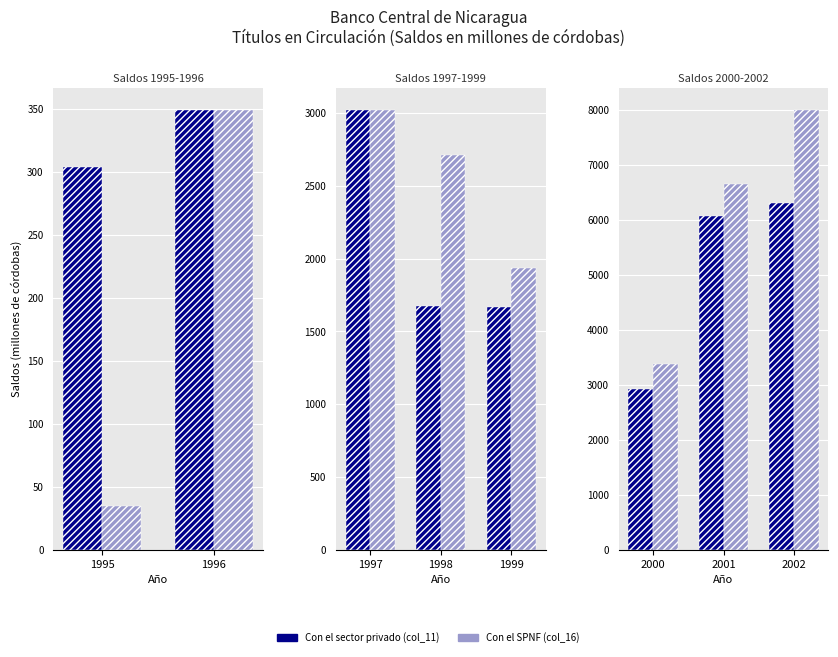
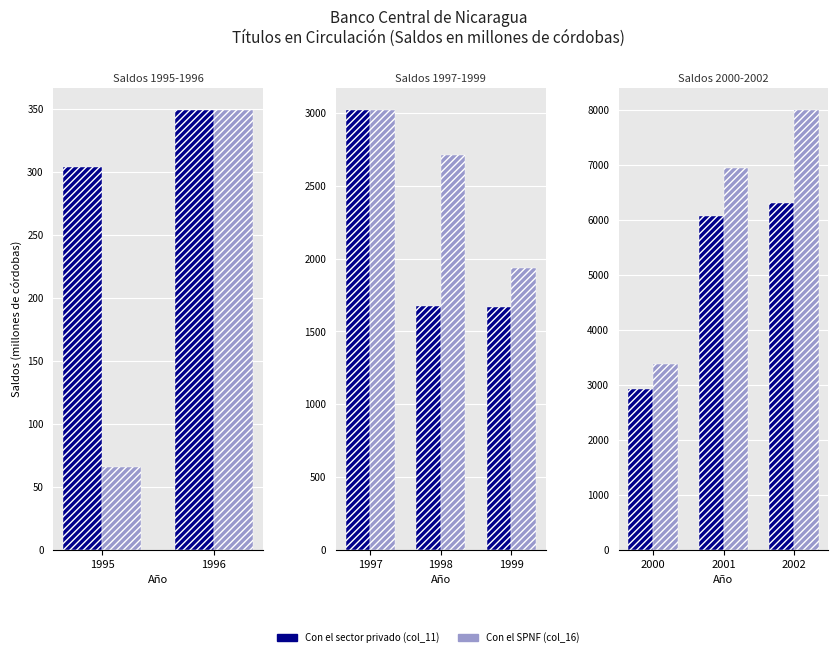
  {
    "Saldos 1995-1996": {
      "Con el sector privado (col_11)": {
        "1995": 304,
        "1996": 349
      },
      "Con el SPNF (col_16)": {
-       "1995": 35,
+       "1995": 66,
        "1996": 349
      }
    },
    "Saldos 1997-1999": {
      "Con el sector privado (col_11)": {
        "1997": 3020,
        "1998": 1670,
        "1999": 1670
      },
      "Con el SPNF (col_16)": {
        "1997": 3020,
        "1998": 2710,
        "1999": 1930
      }
    },
    "Saldos 2000-2002": {
      "Con el sector privado (col_11)": {
        "2000": 2900,
        "2001": 6100,
        "2002": 6300
      },
      "Con el SPNF (col_16)": {
        "2000": 3400,
-       "2001": 6700,
+       "2001": 6900,
        "2002": 8000
      }
    }
  }
